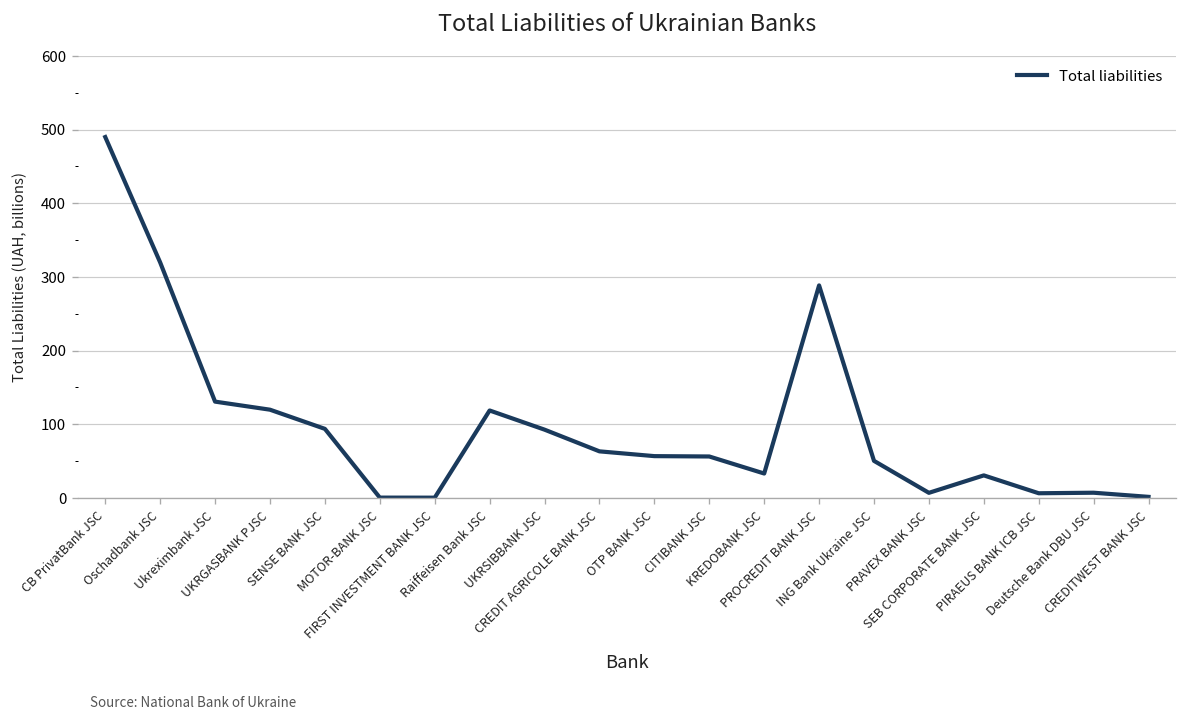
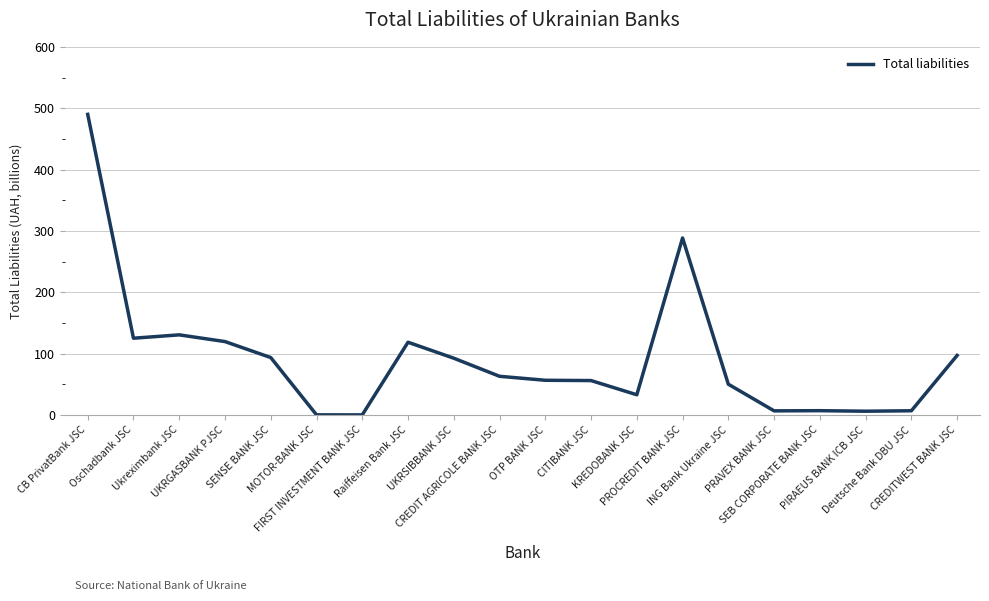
  {
    "CB PrivatBank JSC": 490,
-   "Oschadbank JSC": 320,
+   "Oschadbank JSC": 130,
    "Ukreximbank JSC": 130,
    "UKRGASBANK PJSC": 120,
    "SENSE BANK JSC": 90,
    "MOTOR-BANK JSC": 0,
    "FIRST INVESTMENT BANK JSC": 0,
    "Raiffeisen Bank JSC": 120,
    "UKRSIBBANK JSC": 90,
    "CREDIT AGRICOLE BANK JSC": 60,
    "OTP BANK JSC": 60,
    "CITIBANK JSC": 60,
    "KREDOBANK JSC": 30,
    "PROCREDIT BANK JSC": 290,
    "ING Bank Ukraine JSC": 50,
    "PRAVEX BANK JSC": 10,
-   "SEB CORPORATE BANK JSC": 30,
+   "SEB CORPORATE BANK JSC": 10,
    "PIRAEUS BANK ICB JSC": 10,
    "Deutsche Bank DBU JSC": 10,
-   "CREDITWEST BANK JSC": 0
+   "CREDITWEST BANK JSC": 100
  }
